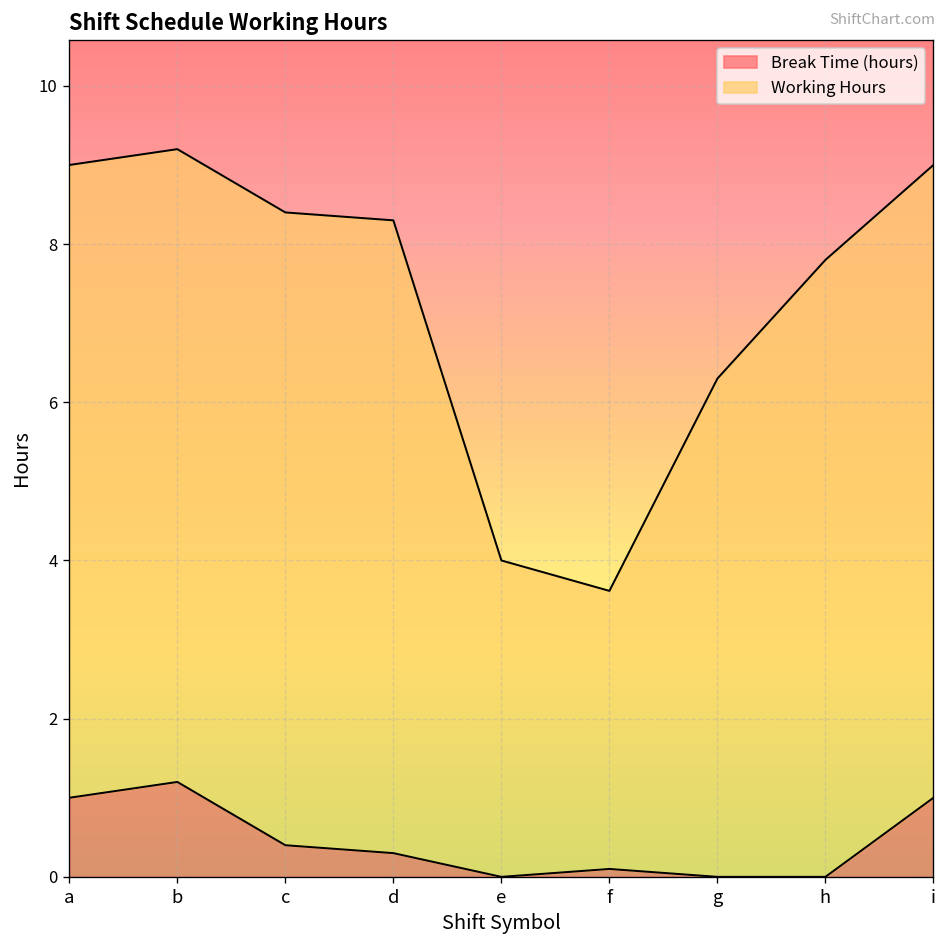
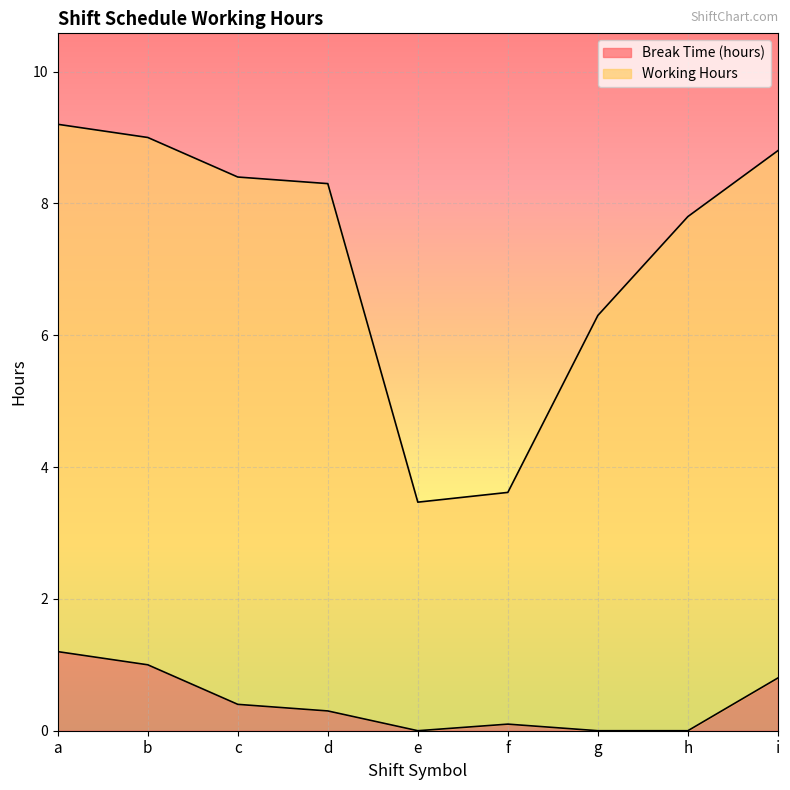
  {
    "Break Time (hours)": {
-     "a": 1.0,
-     "b": 1.2,
+     "a": 1.2,
+     "b": 1.0,
      "c": 0.4,
      "d": 0.3,
      "e": 0.0,
      "f": 0.1,
      "g": 0.0,
      "h": 0.0,
-     "i": 1.0
+     "i": 0.8
    },
    "Working Hours": {
      "a": 8.0,
      "b": 8.0,
      "c": 8.0,
      "d": 8.0,
-     "e": 4.0,
+     "e": 3.5,
      "f": 3.5,
      "g": 6.3,
      "h": 7.8,
      "i": 8.0
    }
  }
